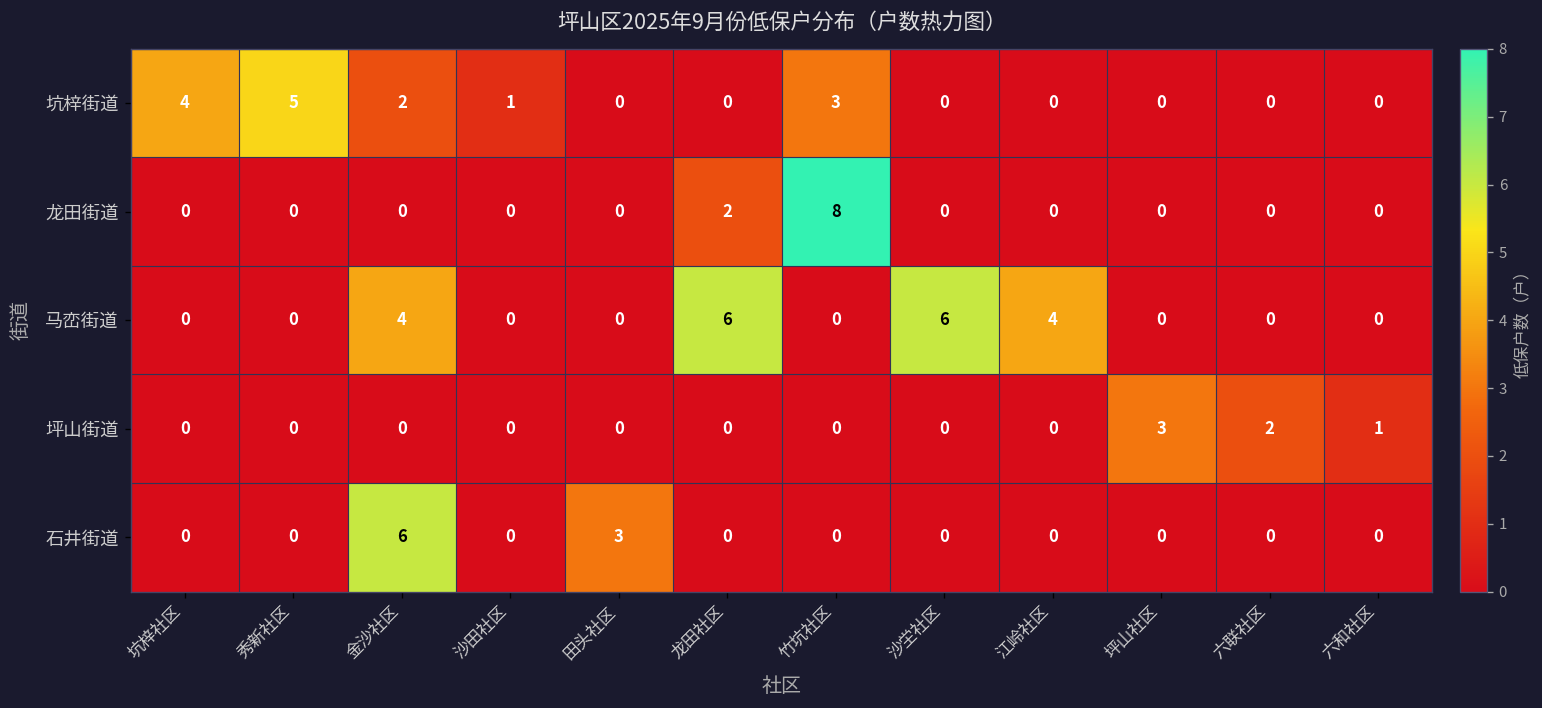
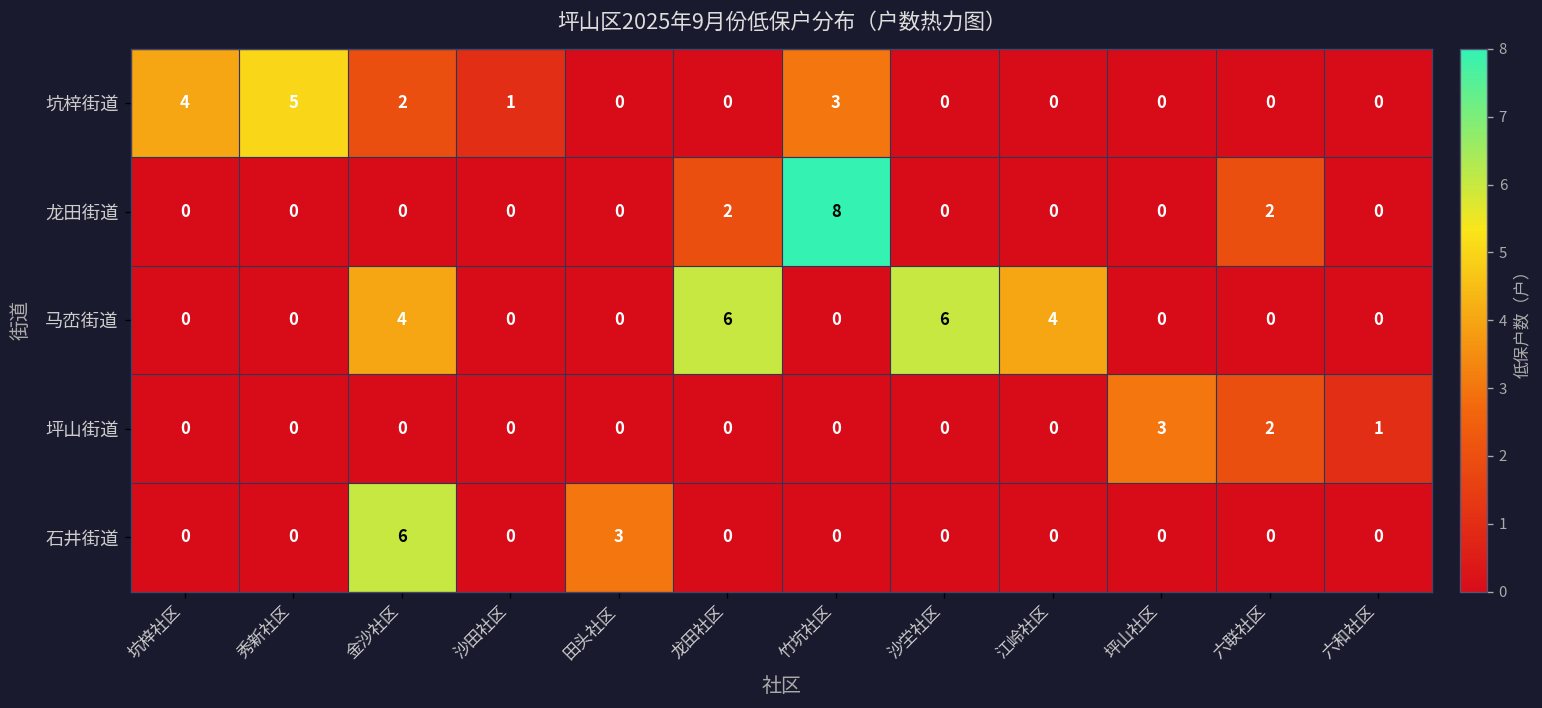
  {
    "坑梓街道": {
      "坑梓社区": 4,
      "秀新社区": 5,
      "金沙社区": 2,
      "沙田社区": 1,
      "田头社区": 0,
      "龙田社区": 0,
      "竹坑社区": 3,
      "沙坣社区": 0,
      "江岭社区": 0,
      "坪山社区": 0,
      "六联社区": 0,
      "六和社区": 0
    },
    "龙田街道": {
      "坑梓社区": 0,
      "秀新社区": 0,
      "金沙社区": 0,
      "沙田社区": 0,
      "田头社区": 0,
      "龙田社区": 2,
      "竹坑社区": 8,
      "沙坣社区": 0,
      "江岭社区": 0,
      "坪山社区": 0,
-     "六联社区": 0,
+     "六联社区": 2,
      "六和社区": 0
    },
    "马峦街道": {
      "坑梓社区": 0,
      "秀新社区": 0,
      "金沙社区": 4,
      "沙田社区": 0,
      "田头社区": 0,
      "龙田社区": 6,
      "竹坑社区": 0,
      "沙坣社区": 6,
      "江岭社区": 4,
      "坪山社区": 0,
      "六联社区": 0,
      "六和社区": 0
    },
    "坪山街道": {
      "坑梓社区": 0,
      "秀新社区": 0,
      "金沙社区": 0,
      "沙田社区": 0,
      "田头社区": 0,
      "龙田社区": 0,
      "竹坑社区": 0,
      "沙坣社区": 0,
      "江岭社区": 0,
      "坪山社区": 3,
      "六联社区": 2,
      "六和社区": 1
    },
    "石井街道": {
      "坑梓社区": 0,
      "秀新社区": 0,
      "金沙社区": 6,
      "沙田社区": 0,
      "田头社区": 3,
      "龙田社区": 0,
      "竹坑社区": 0,
      "沙坣社区": 0,
      "江岭社区": 0,
      "坪山社区": 0,
      "六联社区": 0,
      "六和社区": 0
    }
  }
